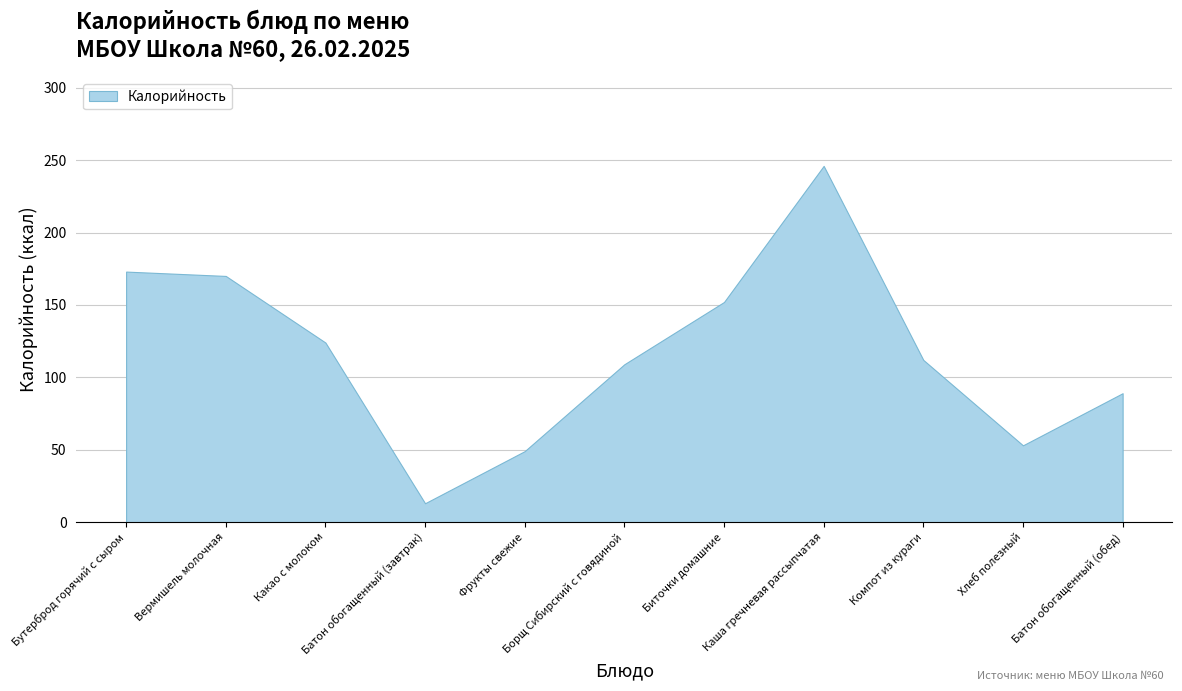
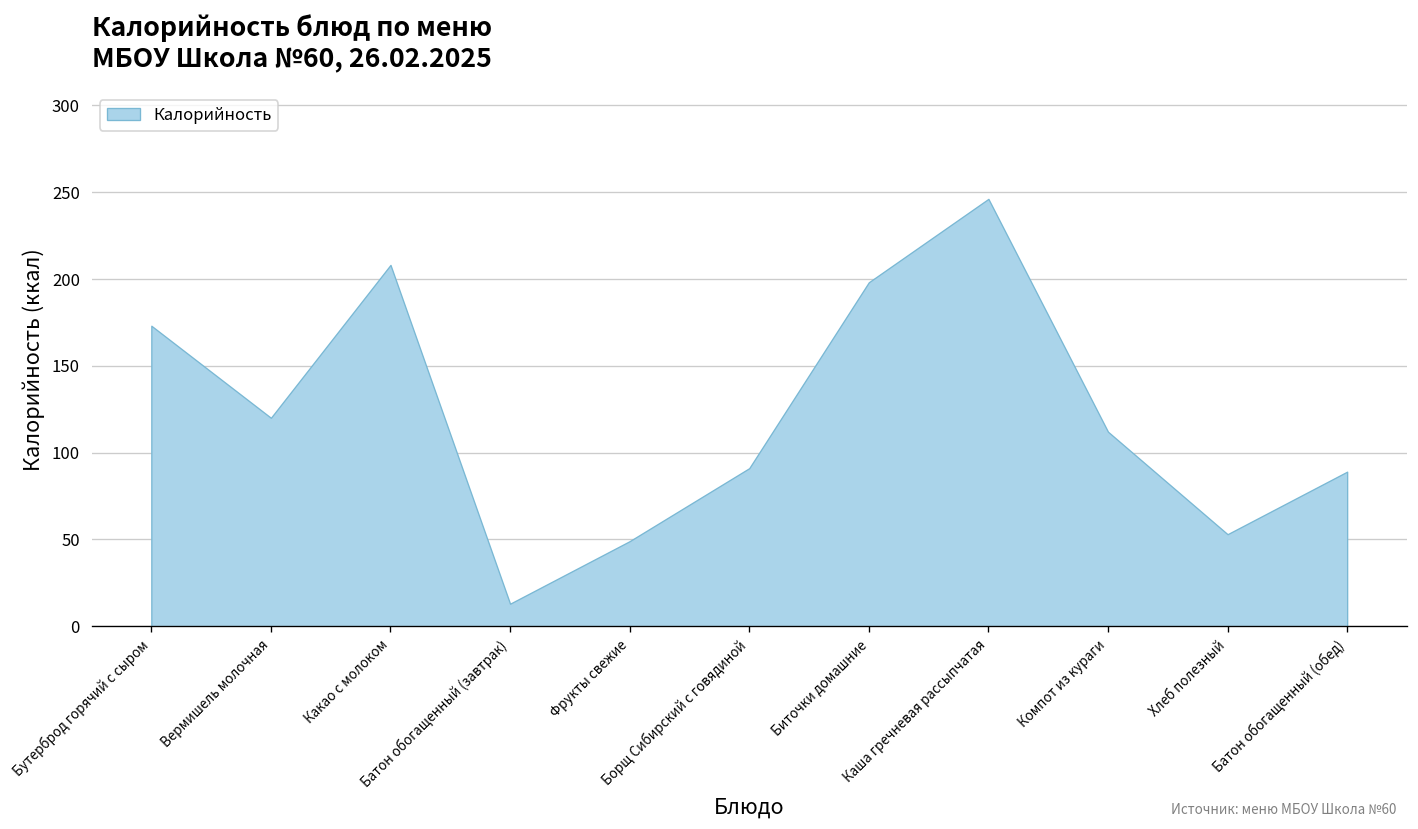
  {
    "Бутерброд горячий с сыром": 173,
-   "Вермишель молочная": 170,
-   "Какао с молоком": 124,
+   "Вермишель молочная": 120,
+   "Какао с молоком": 208,
    "Батон обогащенный (завтрак)": 13,
    "Фрукты свежие": 49,
-   "Борщ Сибирский с говядиной": 109,
-   "Биточки домашние": 152,
+   "Борщ Сибирский с говядиной": 91,
+   "Биточки домашние": 198,
    "Каша гречневая рассыпчатая": 246,
    "Компот из кураги": 112,
    "Хлеб полезный": 53,
    "Батон обогащенный (обед)": 89
  }
